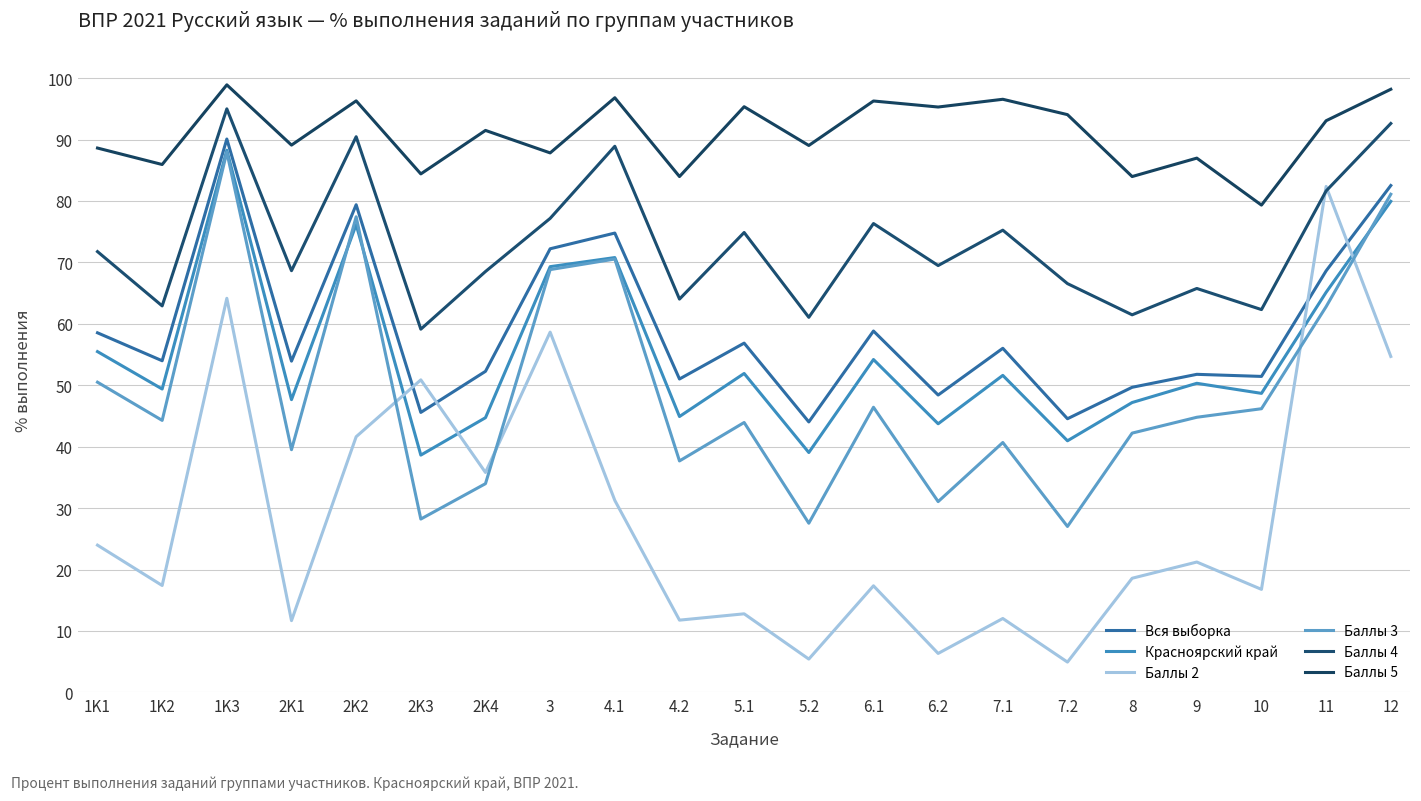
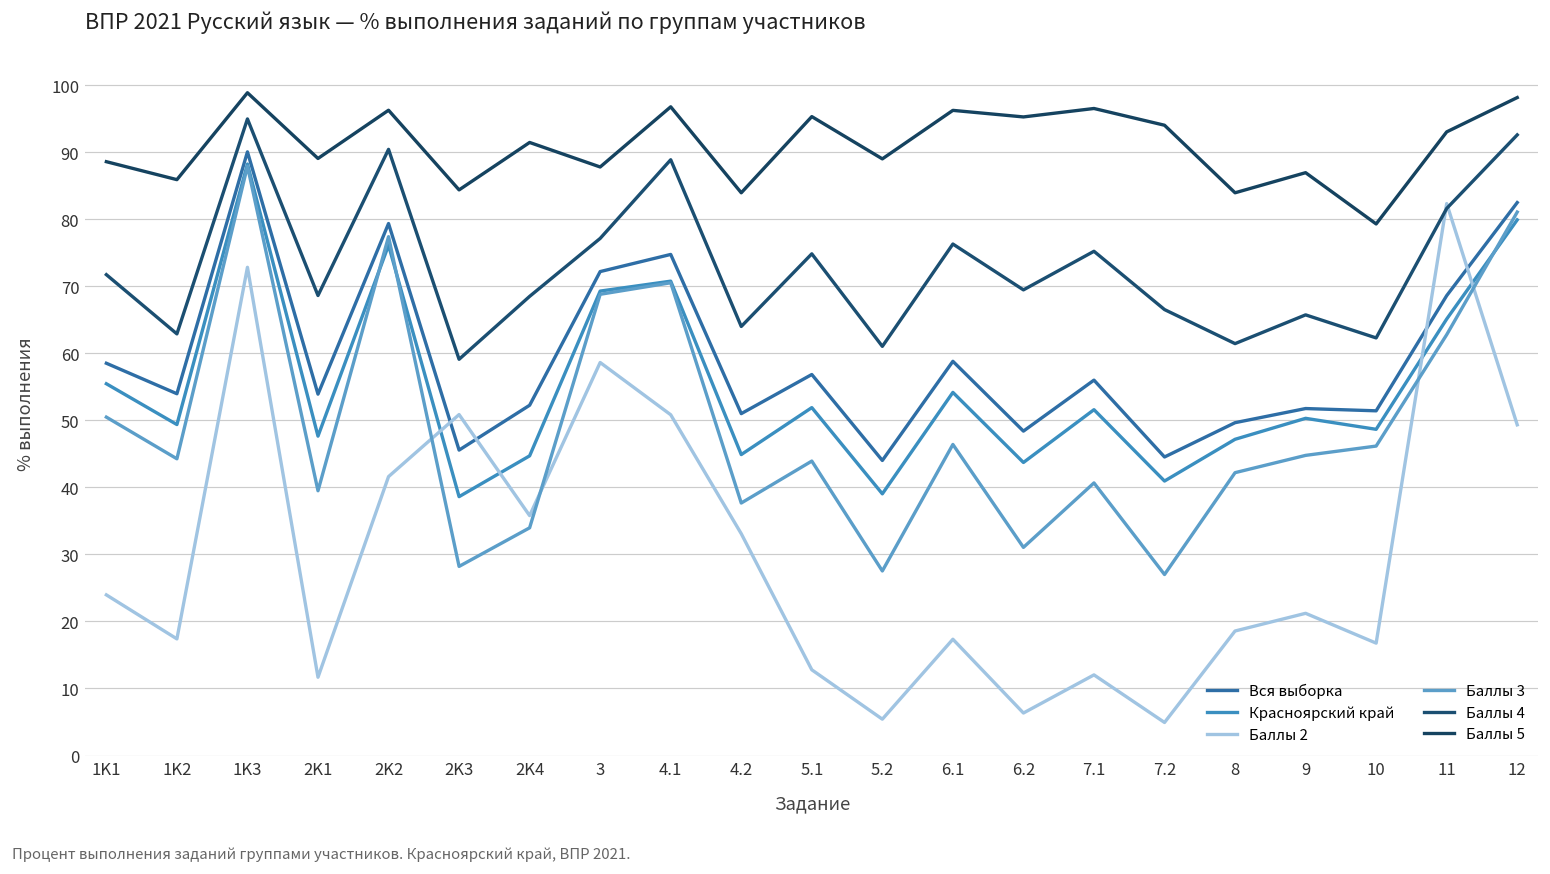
  {
    "Баллы 2": {
      "1K1": 24,
      "1K2": 17,
-     "1K3": 64,
+     "1K3": 73,
      "2K1": 12,
      "2K2": 42,
      "2K3": 51,
      "2K4": 36,
      "3": 59,
-     "4.1": 31,
-     "4.2": 12,
+     "4.1": 51,
+     "4.2": 33,
      "5.1": 13,
      "5.2": 5,
      "6.1": 17,
      "6.2": 6,
      "7.1": 12,
      "7.2": 5,
      "8": 19,
      "9": 21,
      "10": 17,
      "11": 82,
-     "12": 55
+     "12": 49
    }
  }
